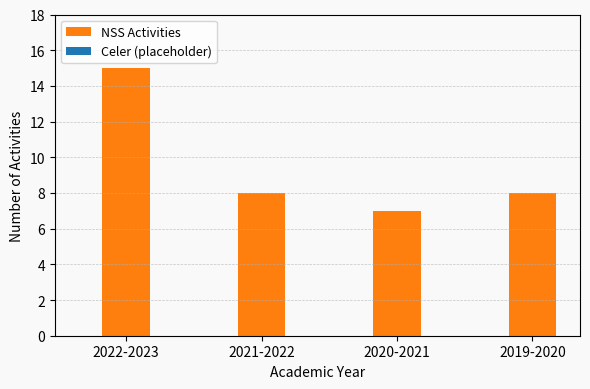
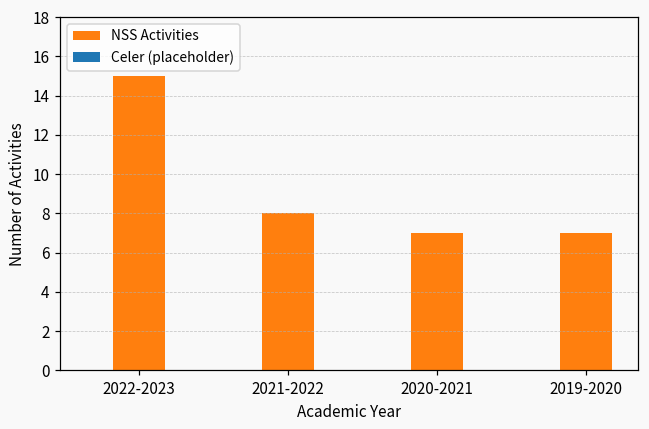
  {
    "NSS Activities": {
      "2022-2023": 15,
      "2021-2022": 8,
      "2020-2021": 7,
-     "2019-2020": 8
+     "2019-2020": 7
    },
    "Celer (placeholder)": {
      "2022-2023": 0,
      "2021-2022": 0,
      "2020-2021": 0,
      "2019-2020": 0
    }
  }
